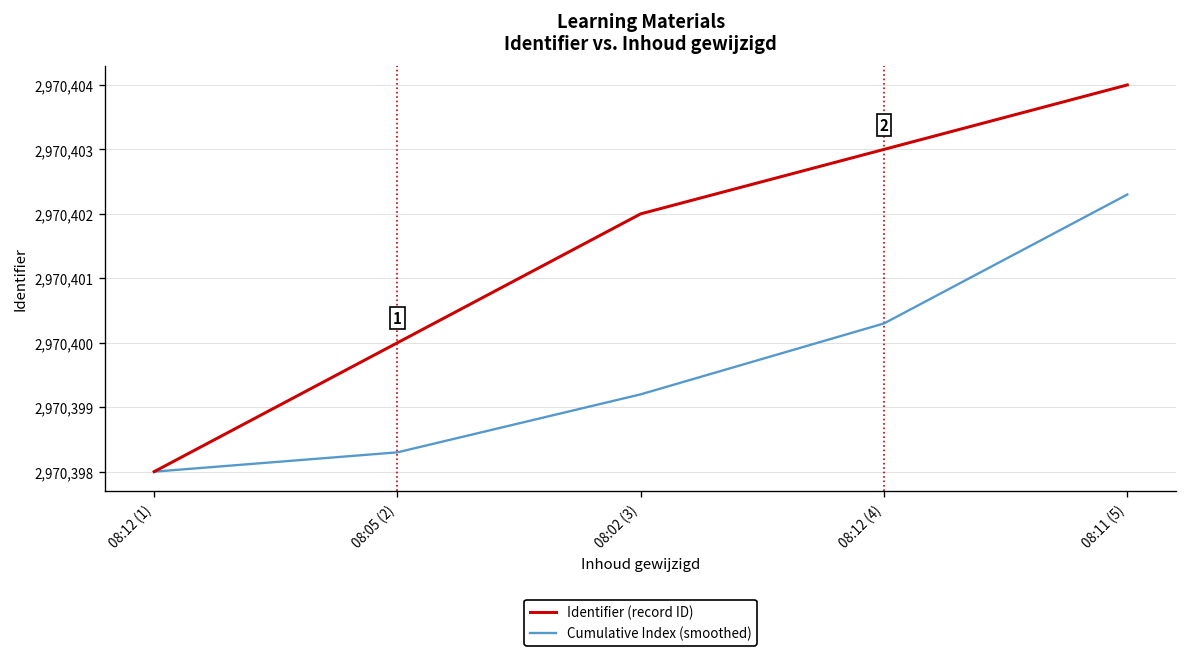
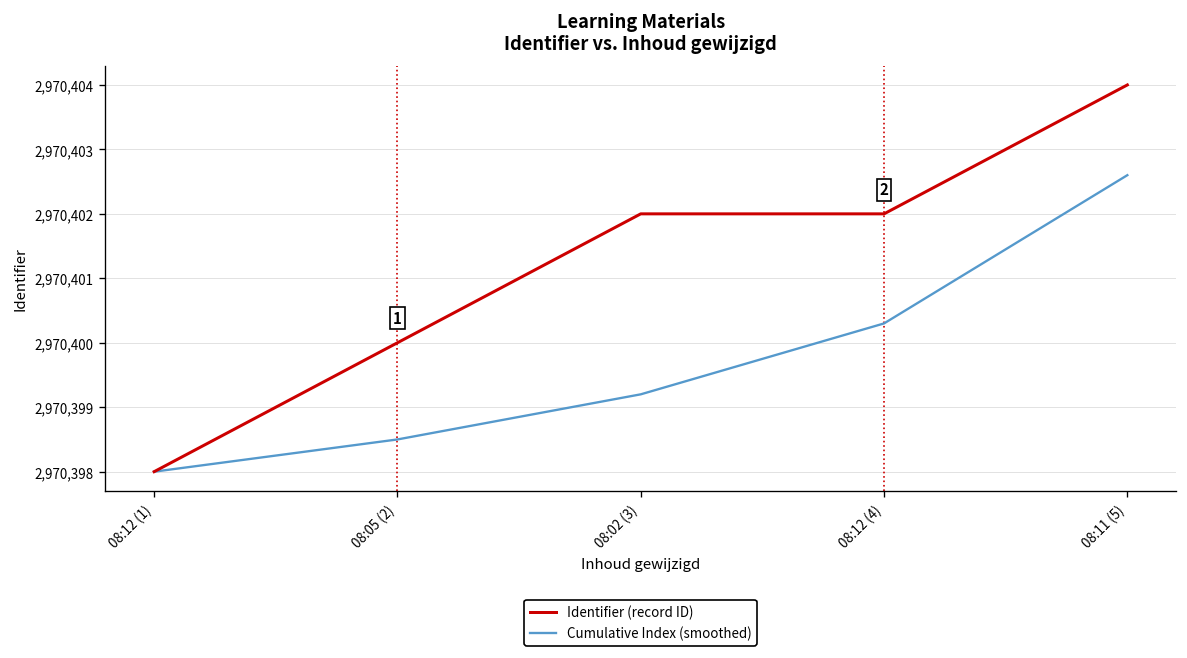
  {
    "Identifier (record ID)": {
      "08:02 (3)": "2,970,402.0",
-     "08:12 (4)": "2,970,403.0",
+     "08:12 (4)": "2,970,402.0",
      "08:11 (5)": "2,970,404.0"
    },
    "Cumulative Index (smoothed)": {
-     "08:05 (2)": "2,970,398.3",
+     "08:05 (2)": "2,970,398.5",
      "08:02 (3)": "2,970,399.2",
      "08:12 (4)": "2,970,400.3",
-     "08:11 (5)": "2,970,402"
+     "08:11 (5)": "2,970,403"
    }
  }
